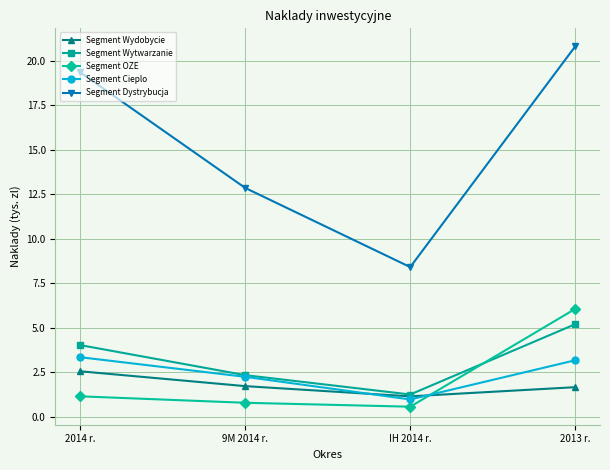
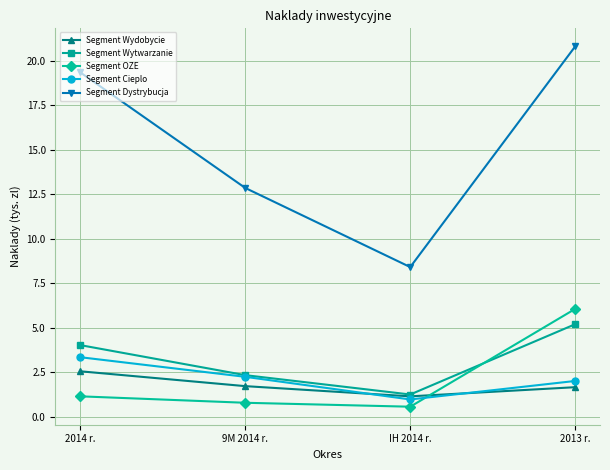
  {
    "Segment Cieplo": {
      "2014 r.": 3.4,
      "IH 2014 r.": 1.0,
-     "2013 r.": 3.2
+     "2013 r.": 2.0
    }
  }
